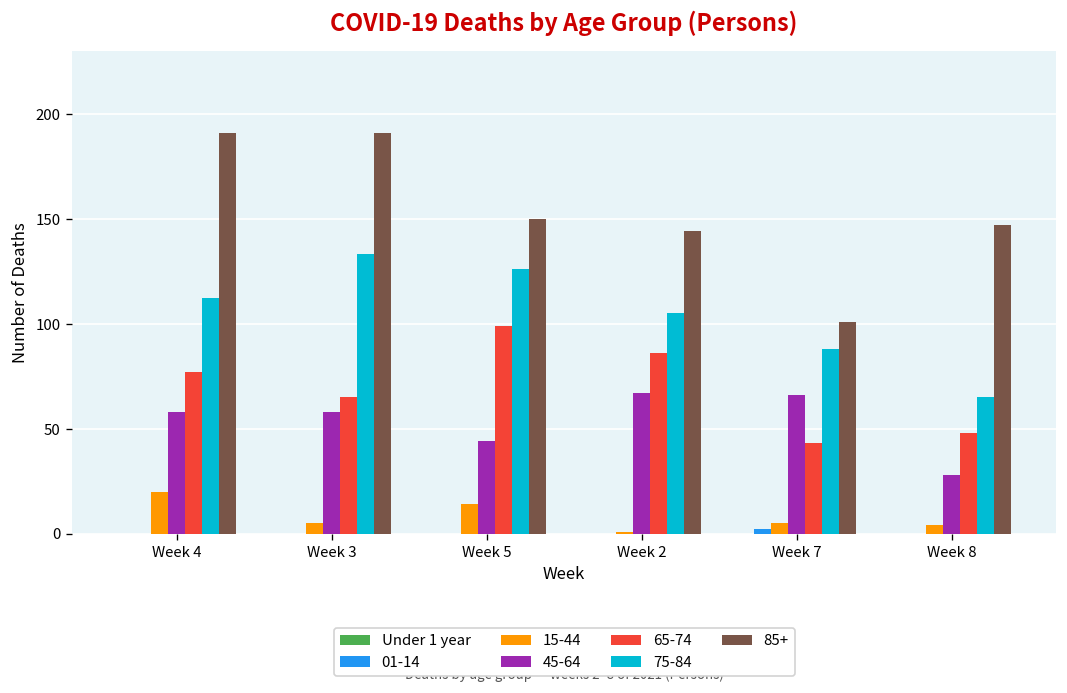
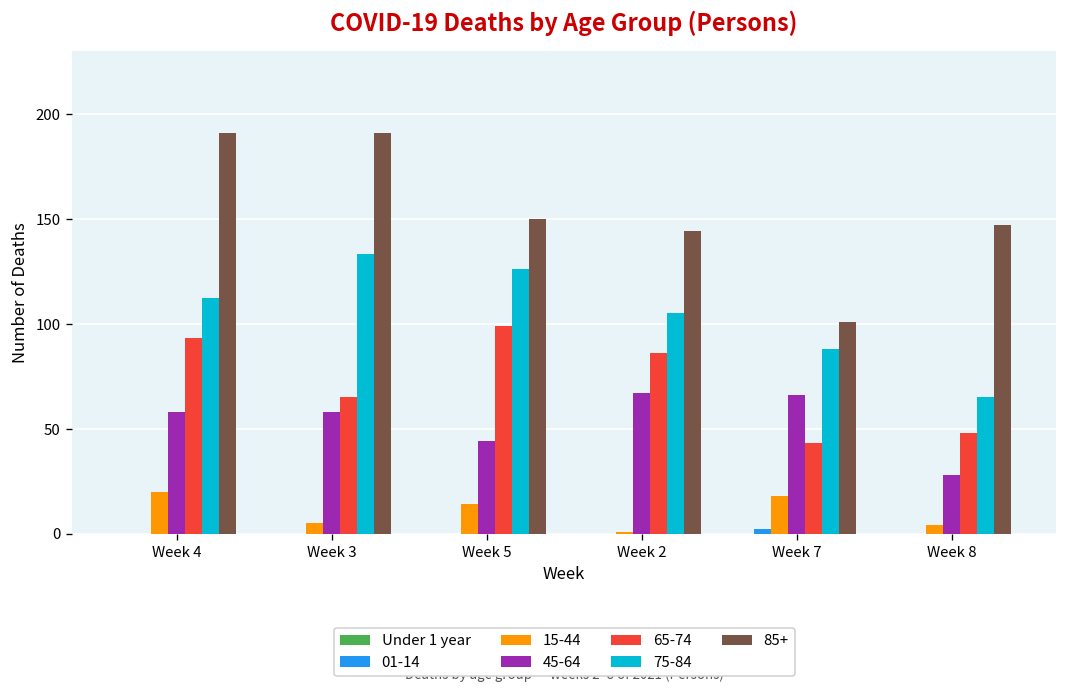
  {
    "Under 1 year": {
      "Week 4": 0,
      "Week 3": 0,
      "Week 5": 0,
      "Week 2": 0,
      "Week 7": 0,
      "Week 8": 0
    },
    "15-44": {
      "Week 4": 20,
      "Week 3": 5,
      "Week 5": 14,
-     "Week 7": 5,
+     "Week 7": 18,
      "Week 8": 4
    },
    "45-64": {
      "Week 4": 58,
      "Week 3": 58,
      "Week 5": 44,
      "Week 2": 67,
      "Week 7": 66,
      "Week 8": 28
    },
    "65-74": {
-     "Week 4": 77,
+     "Week 4": 93,
      "Week 3": 65,
      "Week 5": 99,
      "Week 2": 86,
      "Week 7": 43,
      "Week 8": 48
    },
    "85+": {
      "Week 4": 191,
      "Week 3": 191,
      "Week 5": 150,
      "Week 2": 144,
      "Week 7": 101,
      "Week 8": 147
    }
  }
